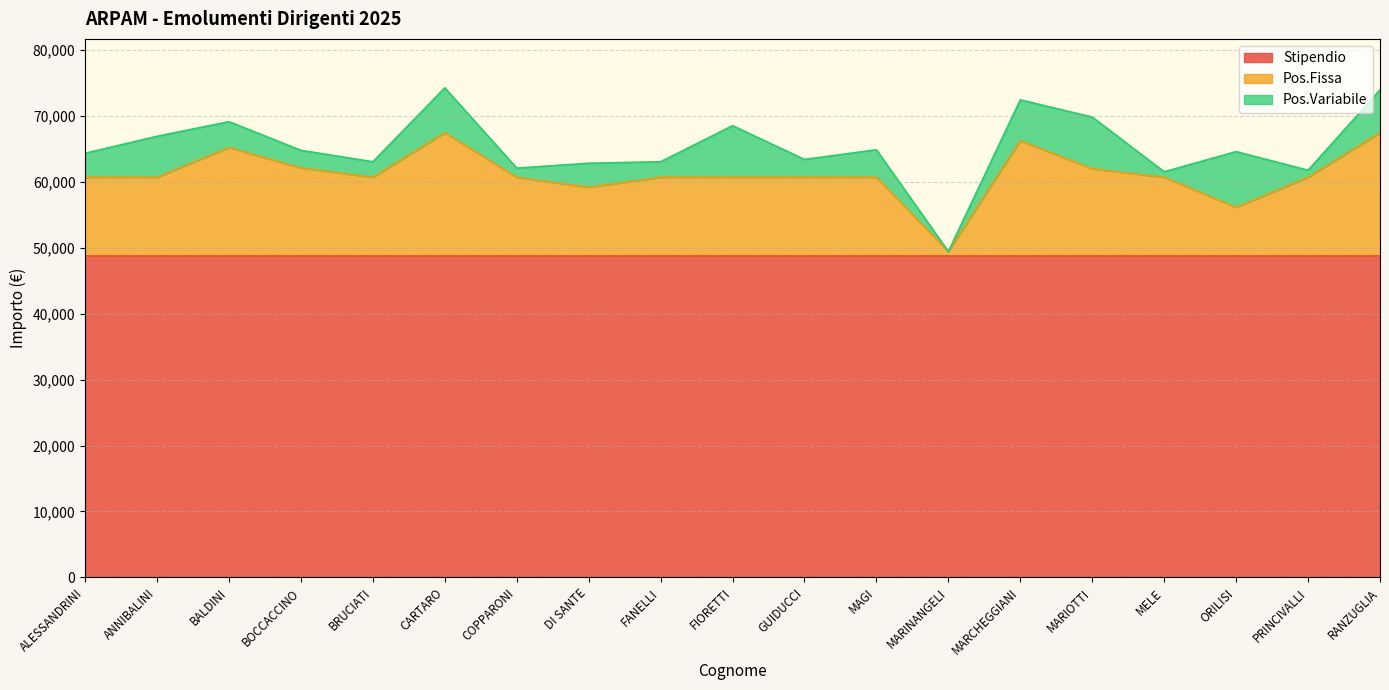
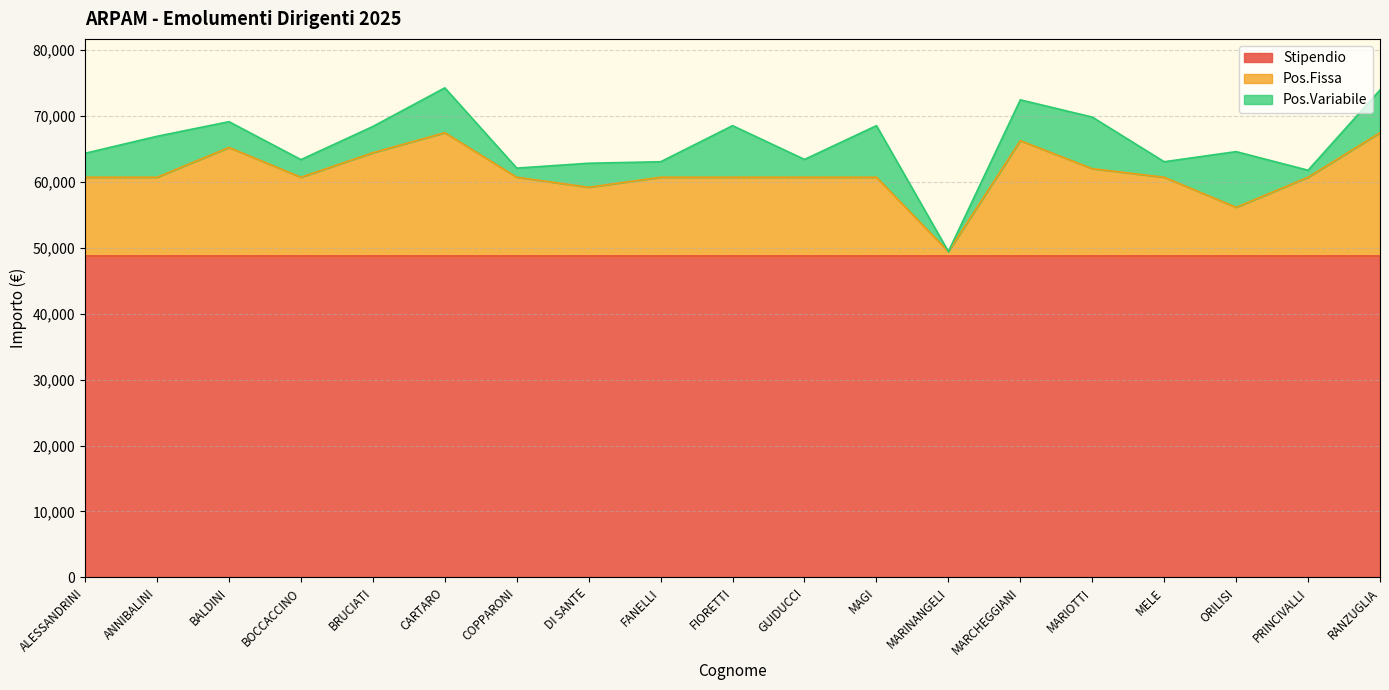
  {
    "Stipendio": {
      "ALESSANDRINI": "49,000",
      "ANNIBALINI": "49,000",
      "BALDINI": "49,000",
      "BOCCACCINO": "49,000",
      "BRUCIATI": "49,000",
      "CARTARO": "49,000",
      "COPPARONI": "49,000",
      "DI SANTE": "49,000",
      "FANELLI": "49,000",
      "FIORETTI": "49,000",
      "GUIDUCCI": "49,000",
      "MAGI": "49,000",
      "MARINANGELI": "49,000",
      "MARCHEGGIANI": "49,000",
      "MARIOTTI": "49,000",
      "MELE": "49,000",
      "ORILISI": "49,000",
      "PRINCIVALLI": "49,000",
      "RANZUGLIA": "49,000"
    },
    "Pos.Fissa": {
-     "BOCCACCINO": "62,000",
-     "BRUCIATI": "61,000"
+     "BOCCACCINO": "61,000",
+     "BRUCIATI": "64,000"
    },
    "Pos.Variabile": {
      "BOCCACCINO": "3,000",
-     "BRUCIATI": "2,000",
-     "MAGI": "4,000",
-     "MELE": "1,000"
+     "BRUCIATI": "4,000",
+     "MAGI": "8,000",
+     "MELE": "2,000"
    }
  }
